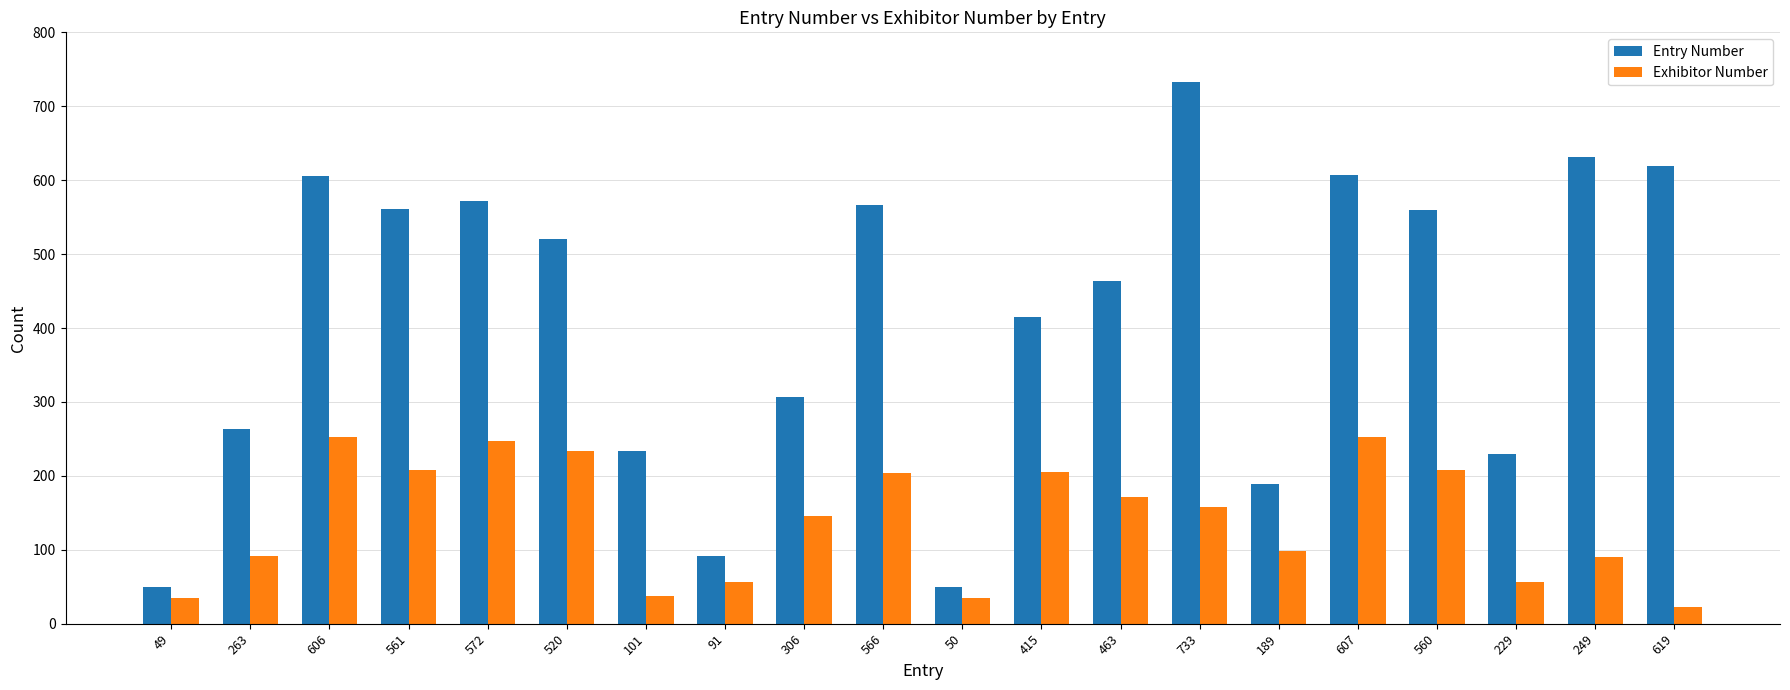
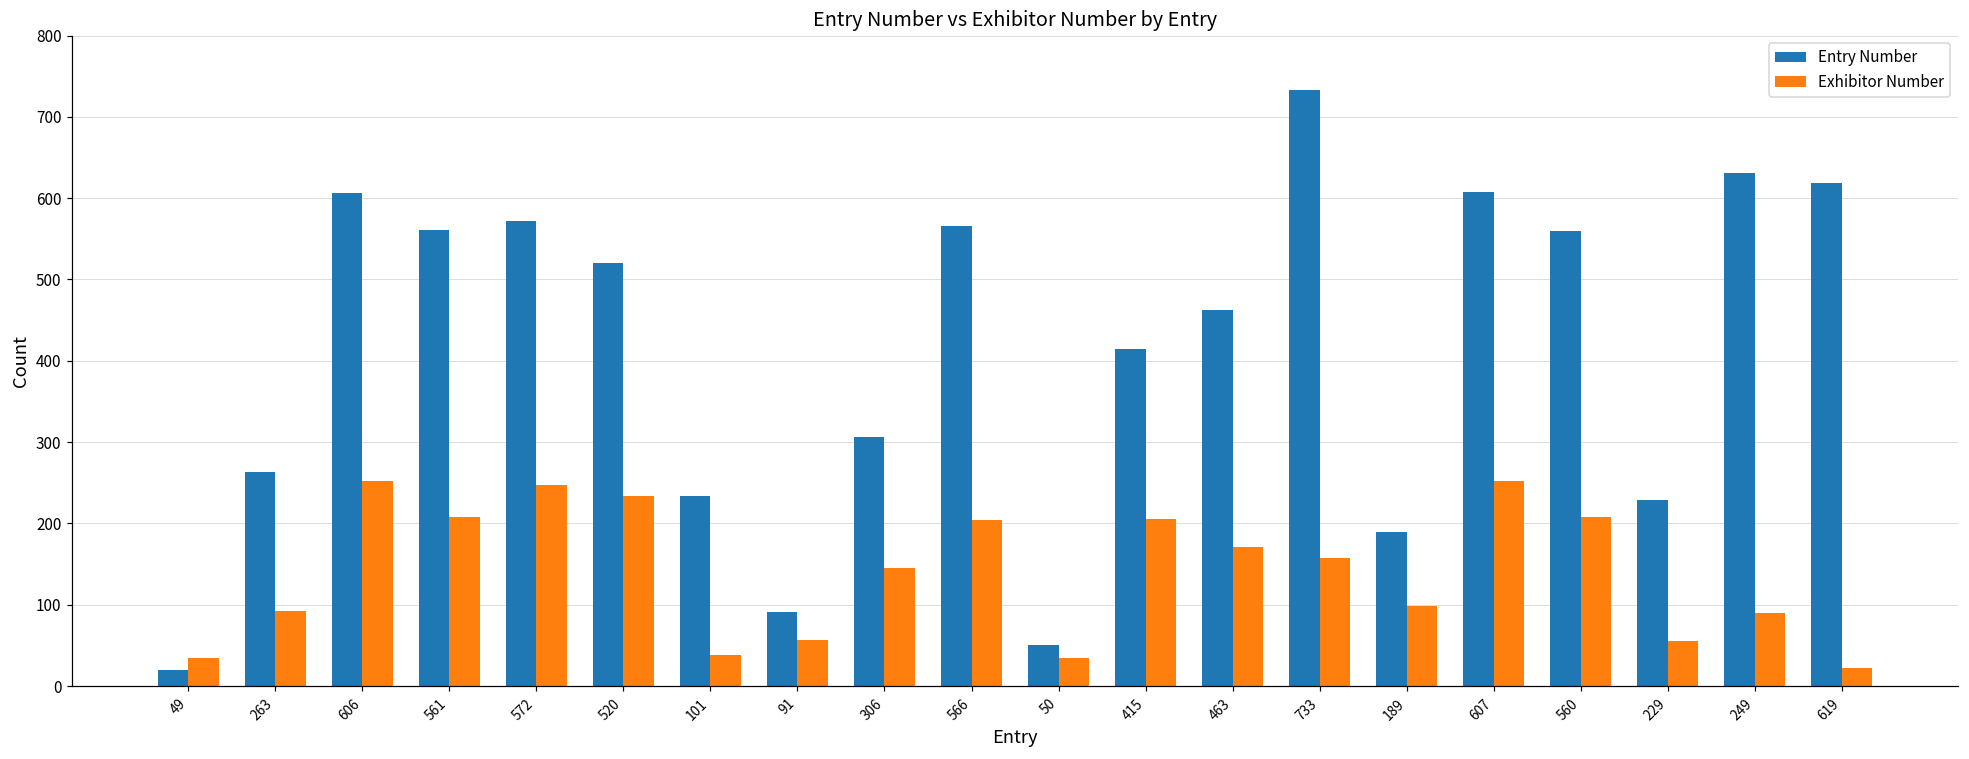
  {
    "Entry Number": {
-     "49": 50,
+     "49": 20,
      "263": 260,
      "606": 610,
      "561": 560,
      "572": 570,
      "520": 520,
      "101": 230,
      "91": 90,
      "306": 310,
      "566": 570,
      "50": 50,
      "415": 420,
      "463": 460,
      "733": 730,
      "189": 190,
      "607": 610,
      "560": 560,
      "229": 230,
      "249": 630,
      "619": 620
    },
    "Exhibitor Number": {
      "49": 40,
      "263": 90,
      "606": 250,
      "561": 210,
      "572": 250,
      "520": 230,
      "101": 40,
      "91": 60,
      "306": 150,
      "566": 200,
      "50": 40,
      "415": 210,
      "463": 170,
      "733": 160,
      "189": 100,
      "607": 250,
      "560": 210,
      "229": 60,
      "249": 90,
      "619": 20
    }
  }
